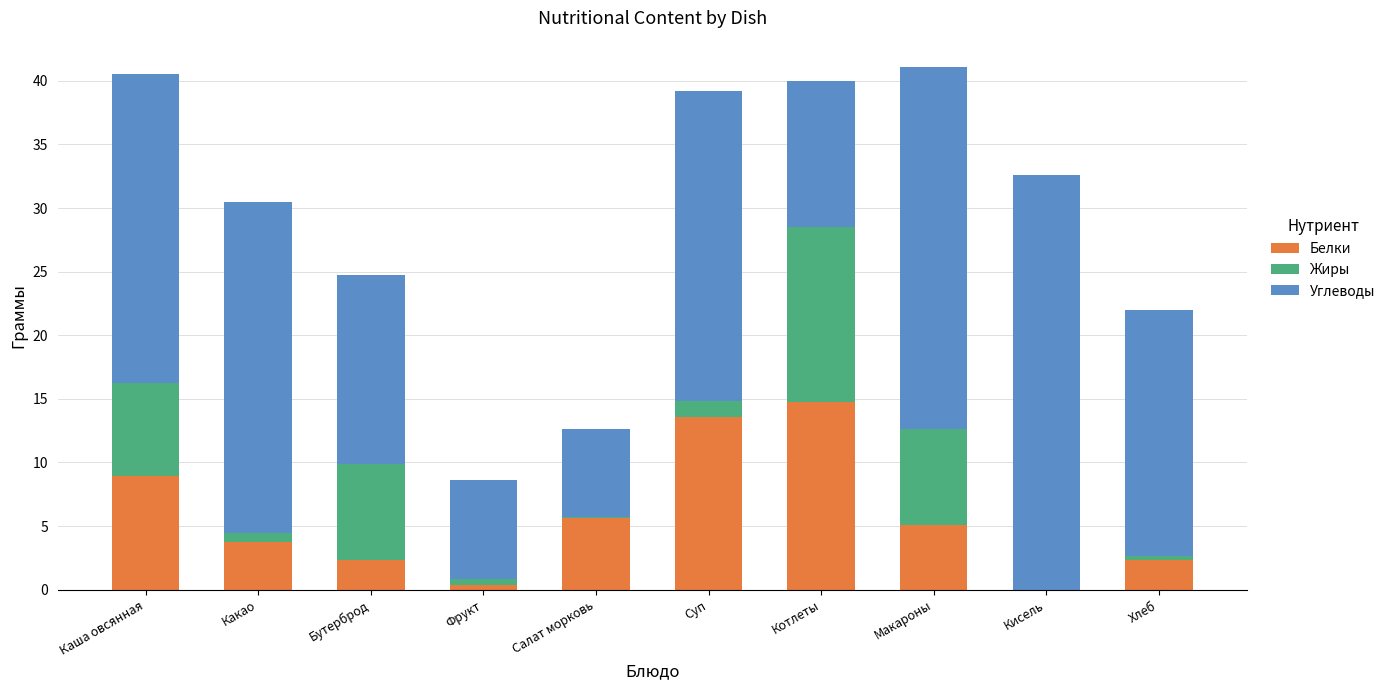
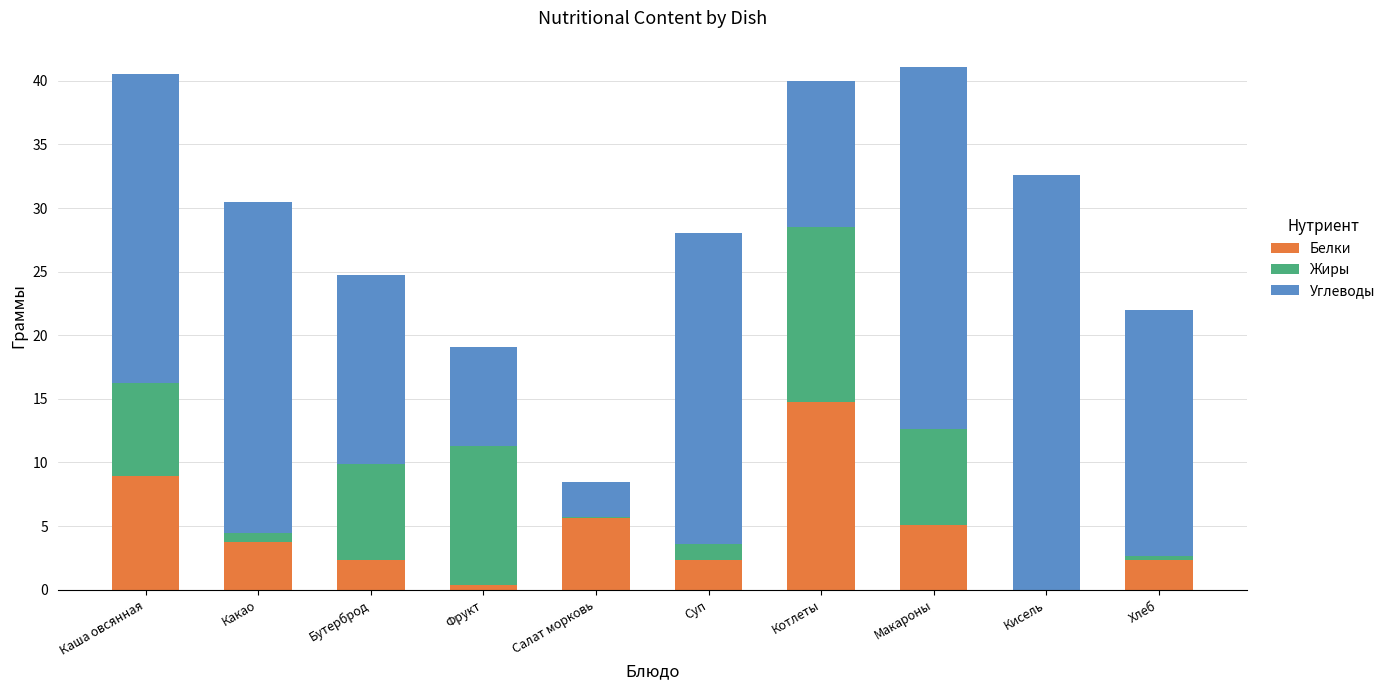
  {
    "Белки": {
      "Каша овсянная": 9.0,
      "Какао": 3.8,
      "Бутерброд": 2.4,
      "Фрукт": 0.4,
      "Салат морковь": 5.7,
-     "Суп": 13.6,
+     "Суп": 2.3,
      "Котлеты": 14.8,
      "Макароны": 5.1,
      "Кисель": 0.0,
      "Хлеб": 2.4
    },
    "Жиры": {
      "Каша овсянная": 7.3,
      "Какао": 0.7,
      "Бутерброд": 7.5,
-     "Фрукт": 0.4,
+     "Фрукт": 10.9,
      "Суп": 1.3,
      "Котлеты": 13.7,
      "Макароны": 7.5,
      "Кисель": 0.0,
      "Хлеб": 0.3
    },
    "Углеводы": {
      "Каша овсянная": 24.3,
      "Какао": 26.0,
      "Бутерброд": 14.9,
      "Фрукт": 7.8,
-     "Салат морковь": 6.9,
+     "Салат морковь": 2.7,
      "Суп": 24.4,
      "Котлеты": 11.5,
      "Макароны": 28.5,
      "Кисель": 32.6,
      "Хлеб": 19.3
    }
  }
